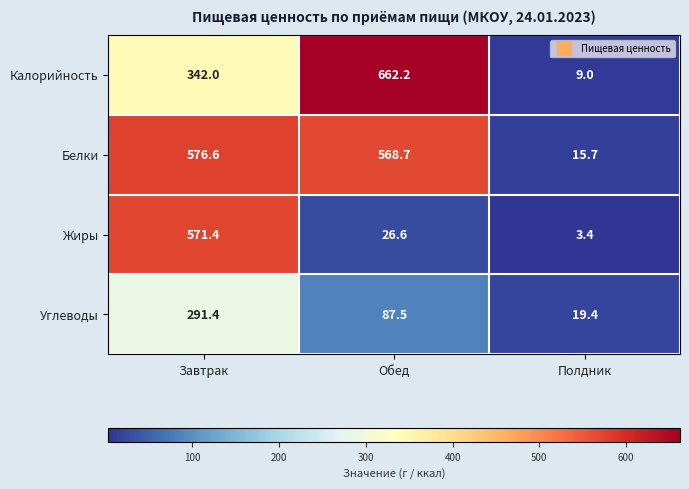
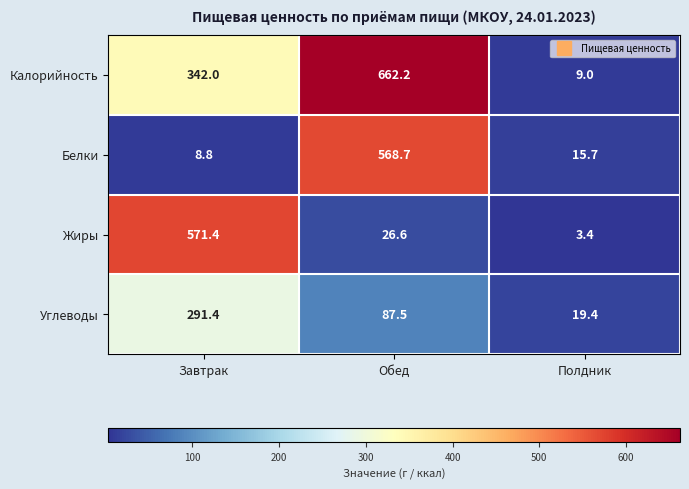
  {
    "Калорийность": {
      "Завтрак": 342.0,
      "Обед": 662.2,
      "Полдник": 9.0
    },
    "Белки": {
-     "Завтрак": 576.6,
+     "Завтрак": 8.8,
      "Обед": 568.7,
      "Полдник": 15.7
    },
    "Жиры": {
      "Завтрак": 571.4,
      "Обед": 26.6,
      "Полдник": 3.4
    },
    "Углеводы": {
      "Завтрак": 291.4,
      "Обед": 87.5,
      "Полдник": 19.4
    }
  }
